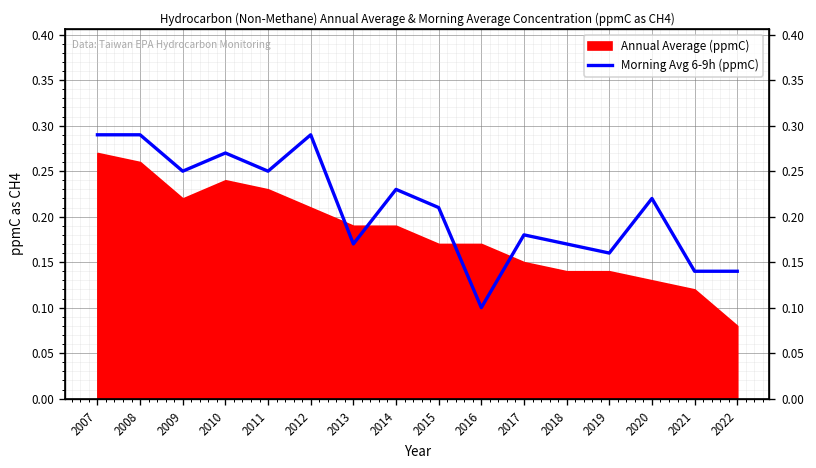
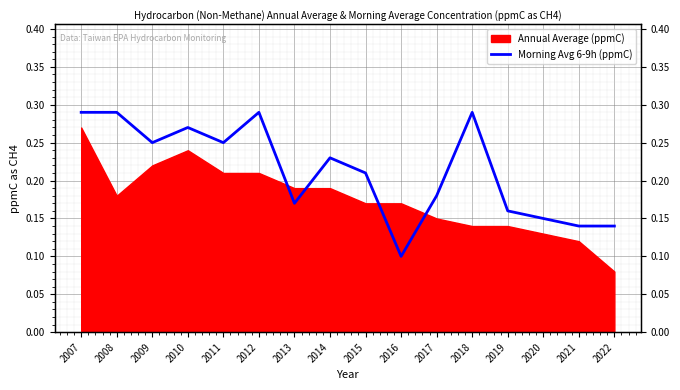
  {
    "Morning Avg 6-9h (ppmC)": {
      "2007": 0.29,
      "2008": 0.29,
      "2009": 0.25,
      "2010": 0.27,
      "2011": 0.25,
      "2012": 0.29,
      "2013": 0.17,
      "2014": 0.23,
      "2015": 0.21,
      "2016": 0.10,
      "2017": 0.18,
-     "2018": 0.17,
+     "2018": 0.29,
      "2019": 0.16,
-     "2020": 0.22,
+     "2020": 0.15,
      "2021": 0.14,
      "2022": 0.14
    },
    "Annual Average (ppmC)": {
      "2007": 0.27,
-     "2008": 0.26,
+     "2008": 0.18,
      "2009": 0.22,
      "2010": 0.24,
-     "2011": 0.23,
+     "2011": 0.21,
      "2012": 0.21,
      "2013": 0.19,
      "2014": 0.19,
      "2015": 0.17,
      "2016": 0.17,
      "2017": 0.15,
      "2018": 0.14,
      "2019": 0.14,
      "2020": 0.13,
      "2021": 0.12,
      "2022": 0.08
    }
  }
